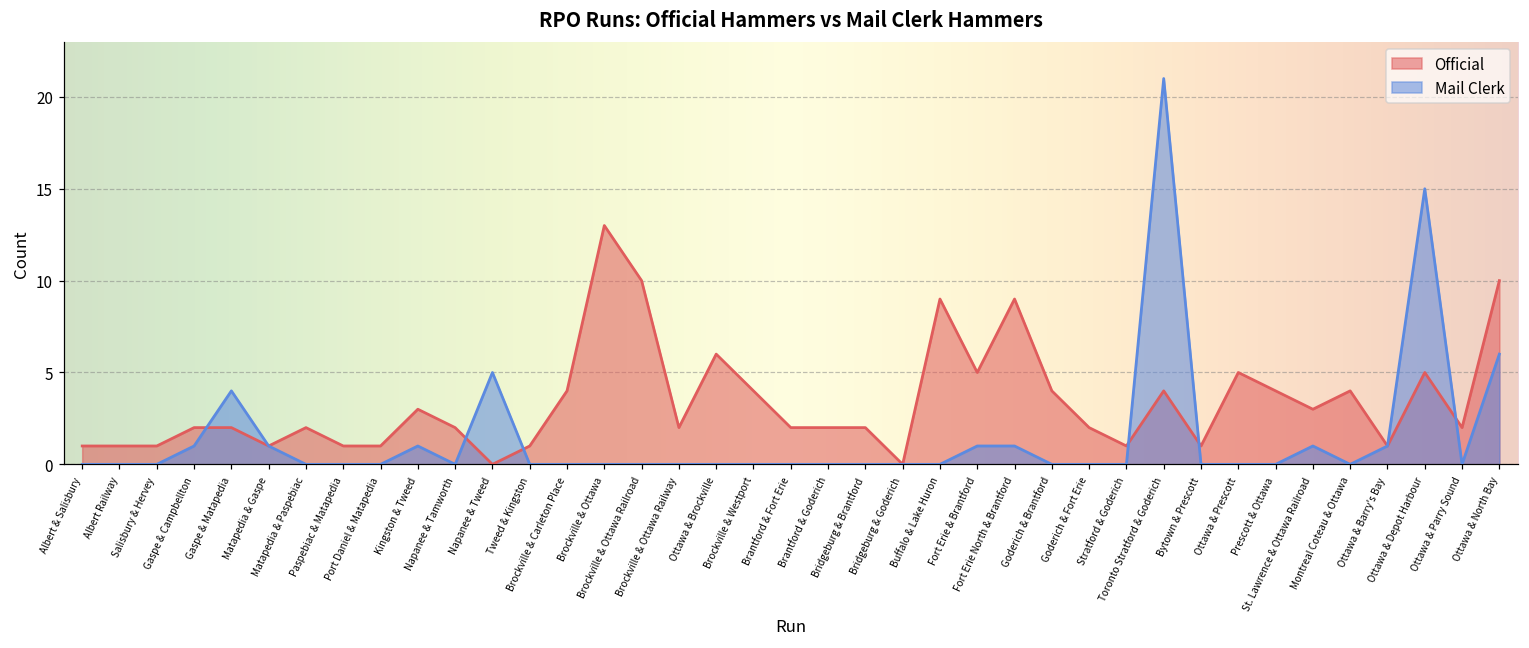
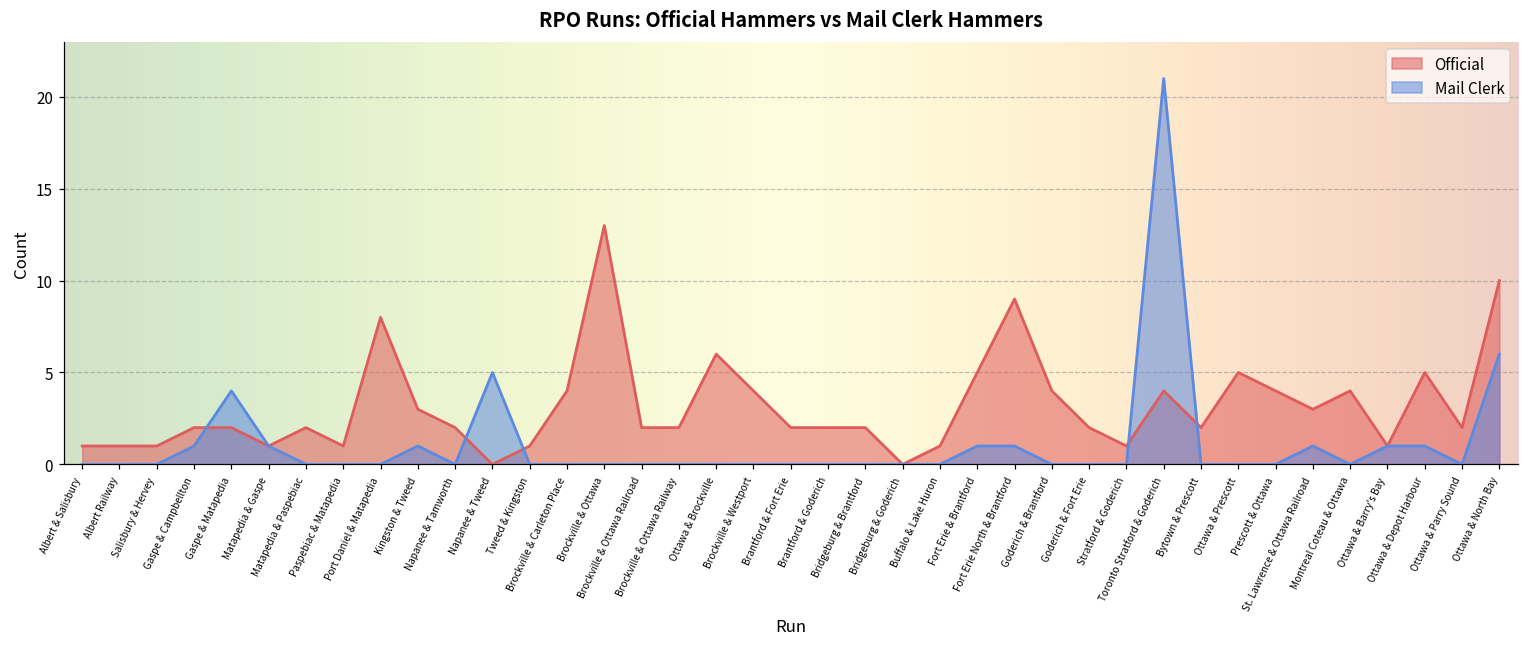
  {
    "Official": {
      "Albert & Salisbury": 1,
      "Albert Railway": 1,
      "Salisbury & Hervey": 1,
      "Gaspe & Campbellton": 2,
      "Gaspe & Matapedia": 2,
      "Matapedia & Paspebiac": 2,
      "Paspebiac & Matapedia": 1,
-     "Port Daniel & Matapedia": 1,
+     "Port Daniel & Matapedia": 8,
      "Kingston & Tweed": 3,
      "Napanee & Tamworth": 2,
      "Napanee & Tweed": 0,
      "Tweed & Kingston": 1,
      "Brockville & Carleton Place": 4,
      "Brockville & Ottawa": 13,
-     "Brockville & Ottawa Railroad": 10,
+     "Brockville & Ottawa Railroad": 2,
      "Brockville & Ottawa Railway": 2,
      "Ottawa & Brockville": 6,
      "Brockville & Westport": 4,
      "Brantford & Fort Erie": 2,
      "Brantford & Goderich": 2,
      "Bridgeburg & Brantford": 2,
-     "Buffalo & Lake Huron": 9,
+     "Buffalo & Lake Huron": 1,
      "Fort Erie & Brantford": 5,
      "Fort Erie North & Brantford": 9,
      "Goderich & Brantford": 4,
      "Goderich & Fort Erie": 2,
      "Stratford & Goderich": 1,
      "Toronto Stratford & Goderich": 4,
-     "Bytown & Prescott": 1,
+     "Bytown & Prescott": 2,
      "Ottawa & Prescott": 5,
      "Prescott & Ottawa": 4,
      "St. Lawrence & Ottawa Railroad": 3,
      "Montreal Coteau & Ottawa": 4,
      "Ottawa & Depot Harbour": 5,
      "Ottawa & Parry Sound": 2,
      "Ottawa & North Bay": 10
    },
    "Mail Clerk": {
      "Albert & Salisbury": 0,
      "Albert Railway": 0,
      "Salisbury & Hervey": 0,
      "Gaspe & Campbellton": 1,
      "Gaspe & Matapedia": 4,
      "Matapedia & Paspebiac": 0,
      "Paspebiac & Matapedia": 0,
      "Port Daniel & Matapedia": 0,
      "Kingston & Tweed": 1,
      "Napanee & Tamworth": 0,
      "Napanee & Tweed": 5,
      "Tweed & Kingston": 0,
      "Brockville & Carleton Place": 0,
      "Brockville & Ottawa": 0,
      "Brockville & Ottawa Railroad": 0,
      "Brockville & Ottawa Railway": 0,
      "Ottawa & Brockville": 0,
      "Brockville & Westport": 0,
      "Brantford & Fort Erie": 0,
      "Brantford & Goderich": 0,
      "Bridgeburg & Brantford": 0,
      "Buffalo & Lake Huron": 0,
      "Fort Erie & Brantford": 1,
      "Fort Erie North & Brantford": 1,
      "Goderich & Brantford": 0,
      "Goderich & Fort Erie": 0,
      "Stratford & Goderich": 0,
      "Toronto Stratford & Goderich": 21,
      "Bytown & Prescott": 0,
      "Ottawa & Prescott": 0,
      "Prescott & Ottawa": 0,
      "St. Lawrence & Ottawa Railroad": 1,
      "Montreal Coteau & Ottawa": 0,
-     "Ottawa & Depot Harbour": 15,
+     "Ottawa & Depot Harbour": 1,
      "Ottawa & Parry Sound": 0,
      "Ottawa & North Bay": 6
    }
  }
